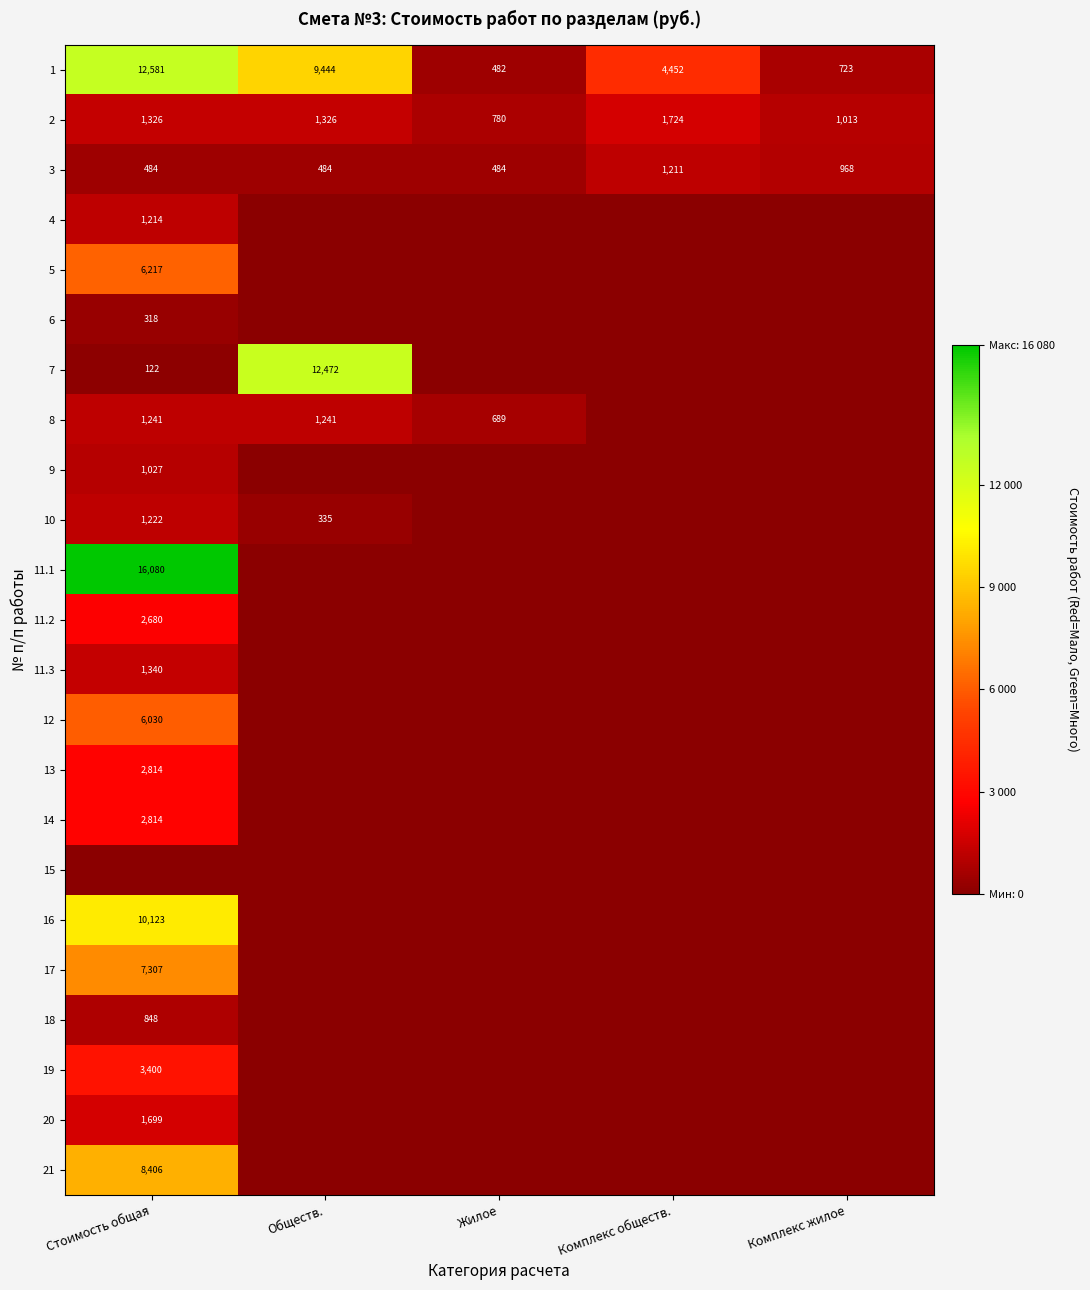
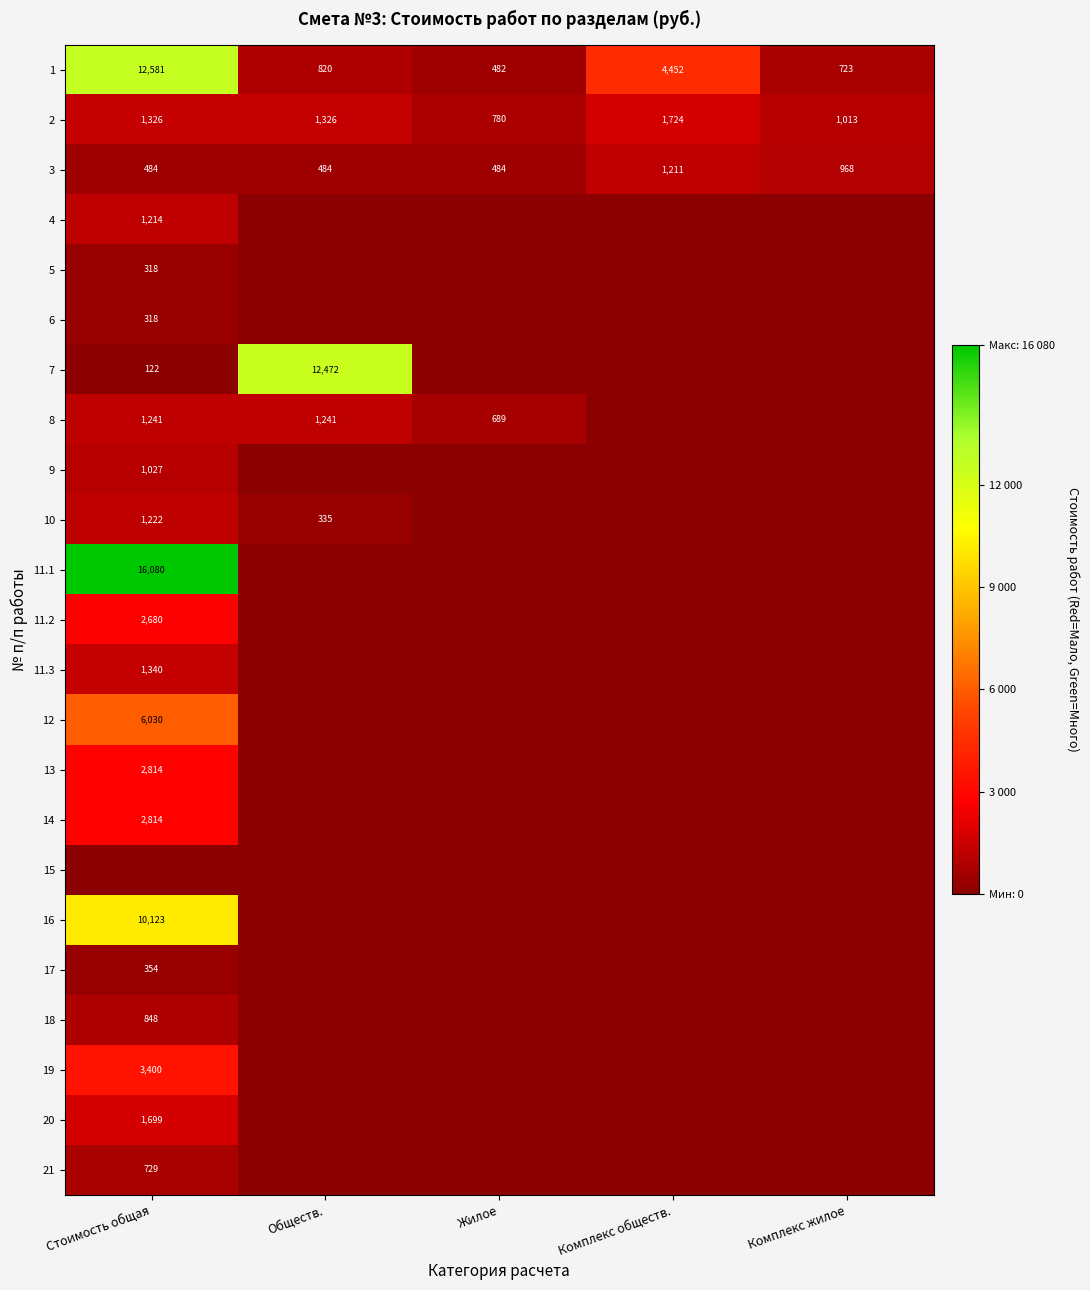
  {
    "1": {
      "Стоимость общая": "12,581",
-     "Обществ.": "9,444",
+     "Обществ.": "820",
      "Жилое": "482",
      "Комплекс обществ.": "4,452",
      "Комплекс жилое": "723"
    },
    "2": {
      "Стоимость общая": "1,326",
      "Обществ.": "1,326",
      "Жилое": "780",
      "Комплекс обществ.": "1,724",
      "Комплекс жилое": "1,013"
    },
    "3": {
      "Стоимость общая": "484",
      "Обществ.": "484",
      "Жилое": "484",
      "Комплекс обществ.": "1,211",
      "Комплекс жилое": "968"
    },
    "4": {
      "Стоимость общая": "1,214"
    },
    "5": {
-     "Стоимость общая": "6,217"
+     "Стоимость общая": "318"
    },
    "6": {
      "Стоимость общая": "318"
    },
    "7": {
      "Стоимость общая": "122",
      "Обществ.": "12,472"
    },
    "8": {
      "Стоимость общая": "1,241",
      "Обществ.": "1,241",
      "Жилое": "689"
    },
    "9": {
      "Стоимость общая": "1,027"
    },
    "10": {
      "Стоимость общая": "1,222",
      "Обществ.": "335"
    },
    "11.1": {
      "Стоимость общая": "16,080"
    },
    "11.2": {
      "Стоимость общая": "2,680"
    },
    "11.3": {
      "Стоимость общая": "1,340"
    },
    "12": {
      "Стоимость общая": "6,030"
    },
    "13": {
      "Стоимость общая": "2,814"
    },
    "14": {
      "Стоимость общая": "2,814"
    },
    "16": {
      "Стоимость общая": "10,123"
    },
    "17": {
-     "Стоимость общая": "7,307"
+     "Стоимость общая": "354"
    },
    "18": {
      "Стоимость общая": "848"
    },
    "19": {
      "Стоимость общая": "3,400"
    },
    "20": {
      "Стоимость общая": "1,699"
    },
    "21": {
-     "Стоимость общая": "8,406"
+     "Стоимость общая": "729"
    }
  }
